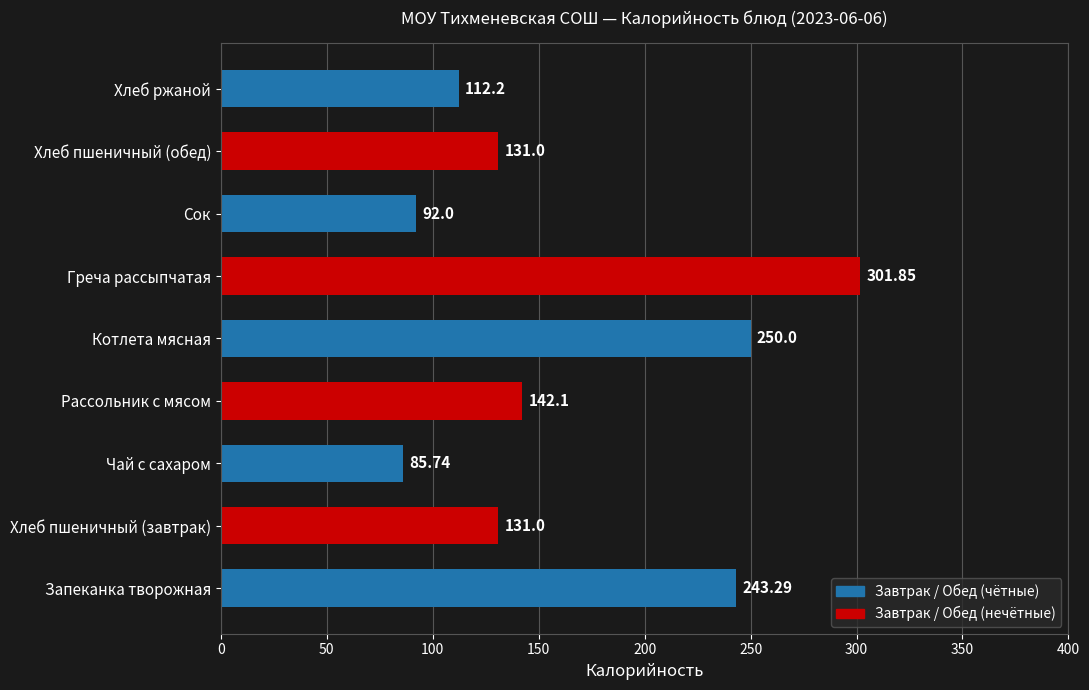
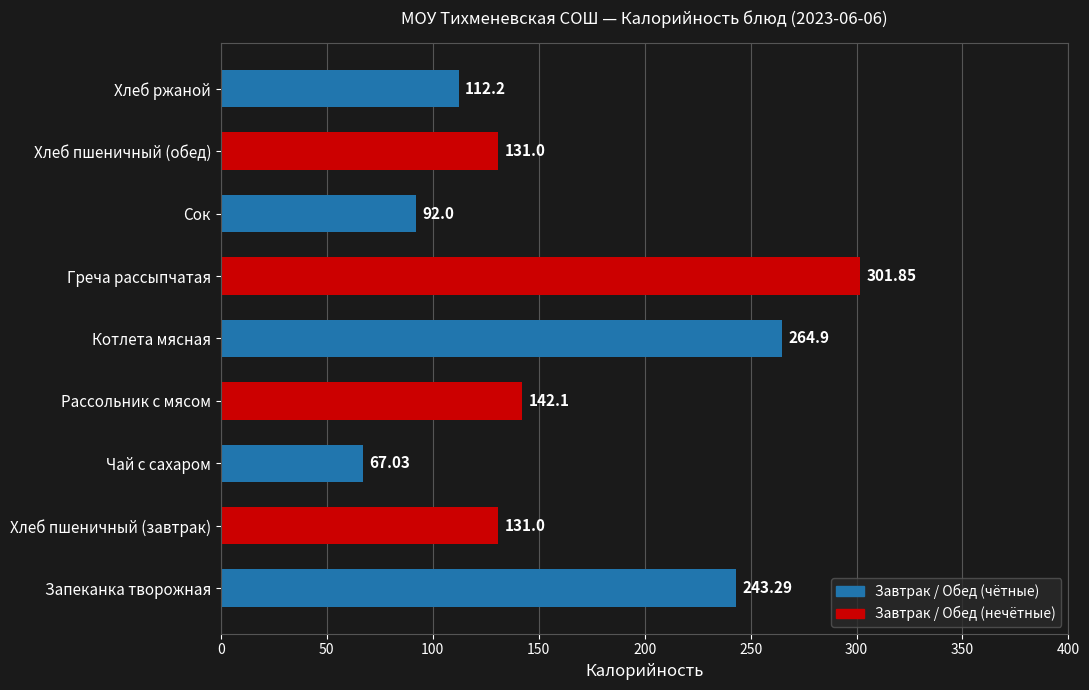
  {
    "Хлеб ржаной": 112.2,
    "Хлеб пшеничный (обед)": 131.0,
    "Сок": 92.0,
    "Греча рассыпчатая": 301.85,
-   "Котлета мясная": 250.0,
+   "Котлета мясная": 264.9,
    "Рассольник с мясом": 142.1,
-   "Чай с сахаром": 85.74,
+   "Чай с сахаром": 67.03,
    "Хлеб пшеничный (завтрак)": 131.0,
    "Запеканка творожная": 243.29
  }
